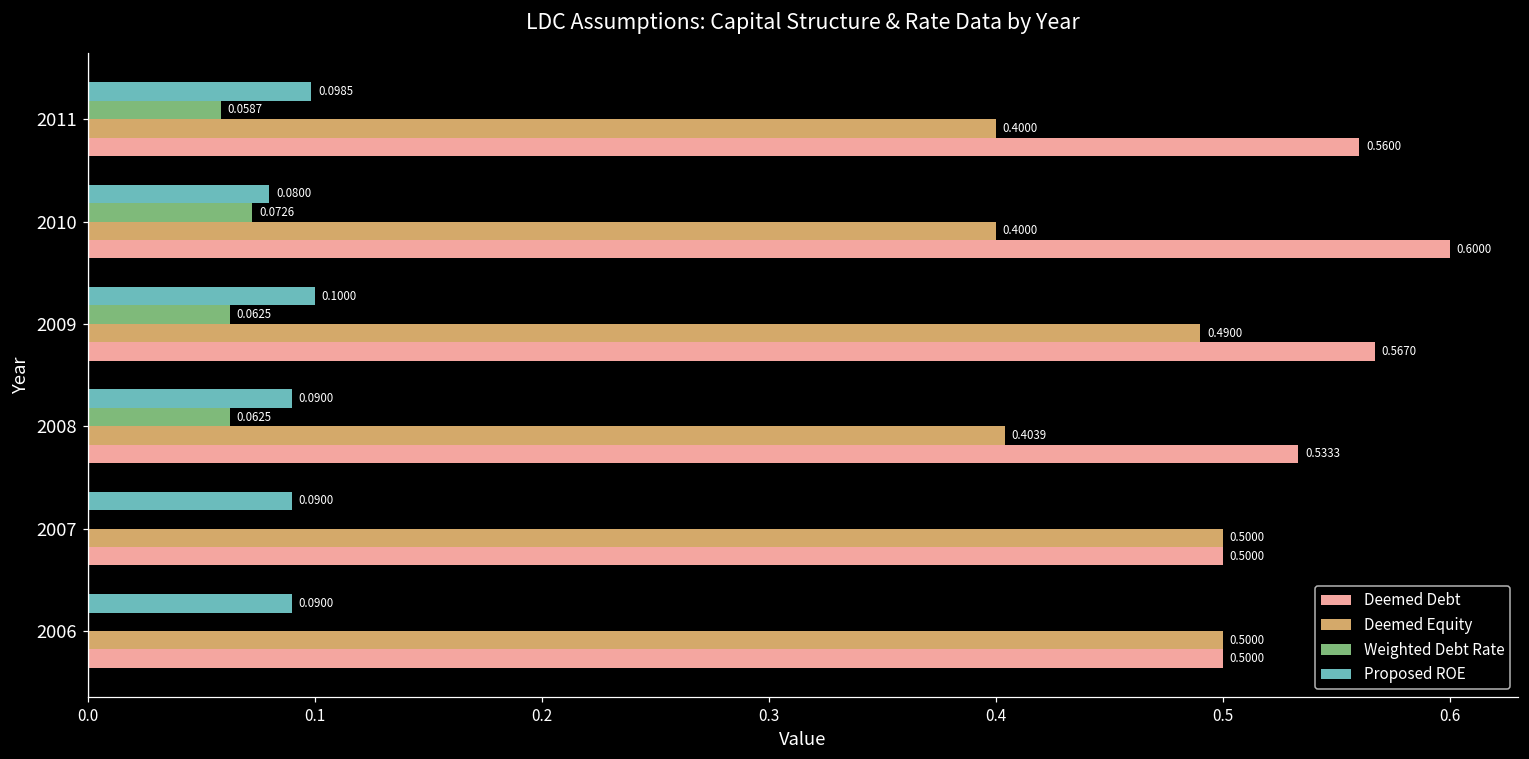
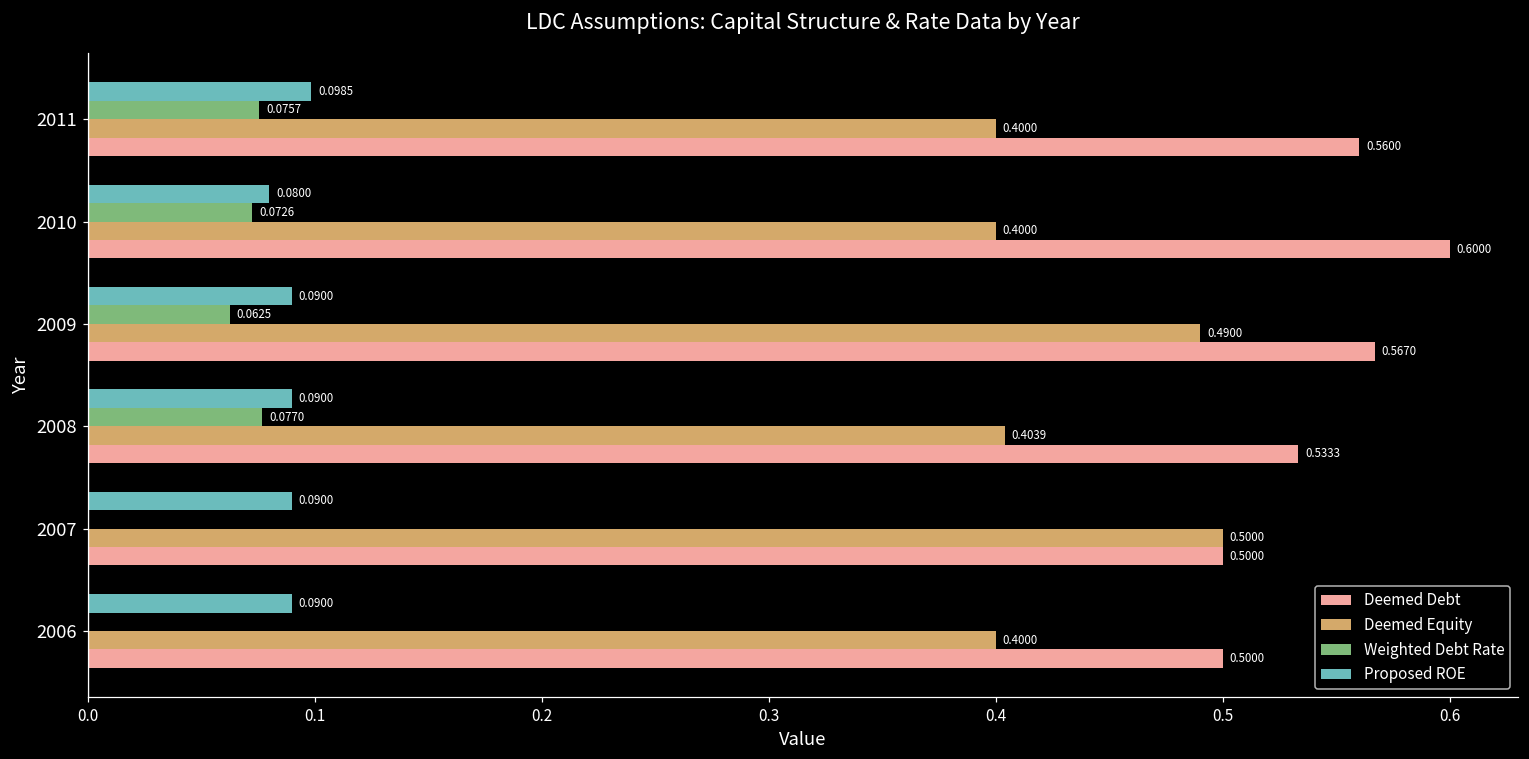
  {
    "Deemed Debt": {
      "2011": 0.5600,
      "2010": 0.6000,
      "2009": 0.5670,
      "2008": 0.5333,
      "2007": 0.5000,
      "2006": 0.5000
    },
    "Deemed Equity": {
      "2011": 0.4000,
      "2010": 0.4000,
      "2009": 0.4900,
      "2008": 0.4039,
      "2007": 0.5000,
-     "2006": 0.5000
+     "2006": 0.4000
    },
    "Weighted Debt Rate": {
-     "2011": 0.0587,
+     "2011": 0.0757,
      "2010": 0.0726,
      "2009": 0.0625,
-     "2008": 0.0625
+     "2008": 0.0770
    },
    "Proposed ROE": {
      "2011": 0.0985,
      "2010": 0.0800,
-     "2009": 0.1000,
+     "2009": 0.0900,
      "2008": 0.0900,
      "2007": 0.0900,
      "2006": 0.0900
    }
  }
